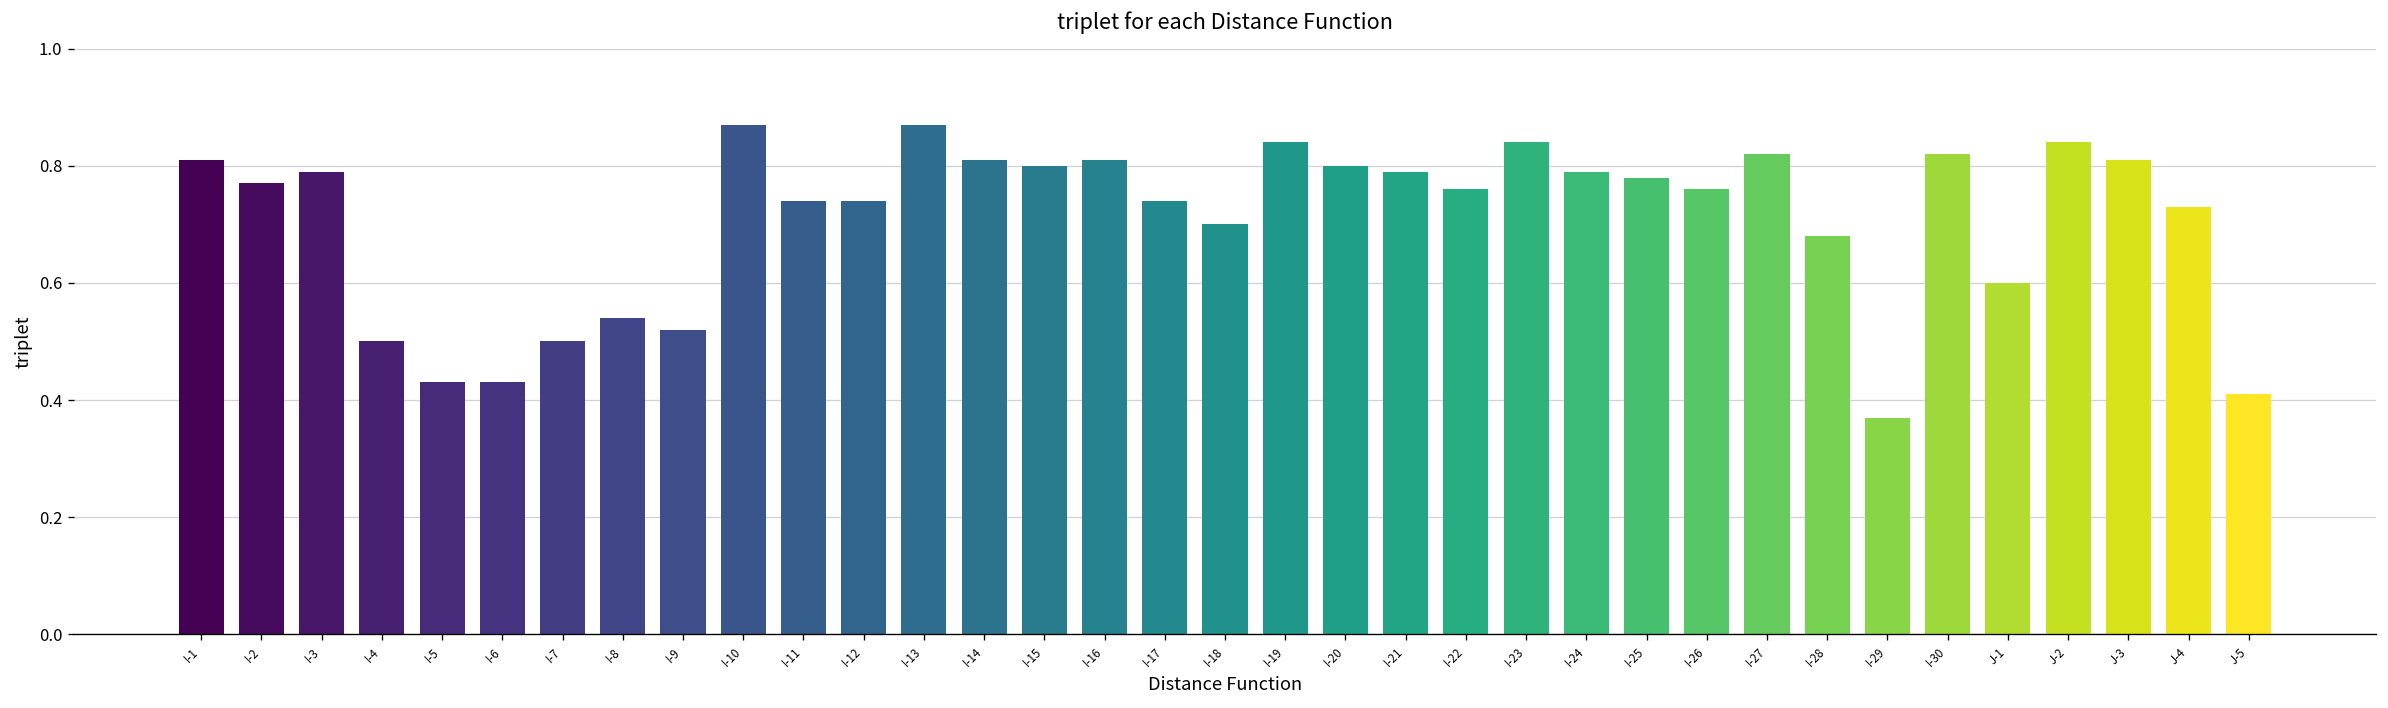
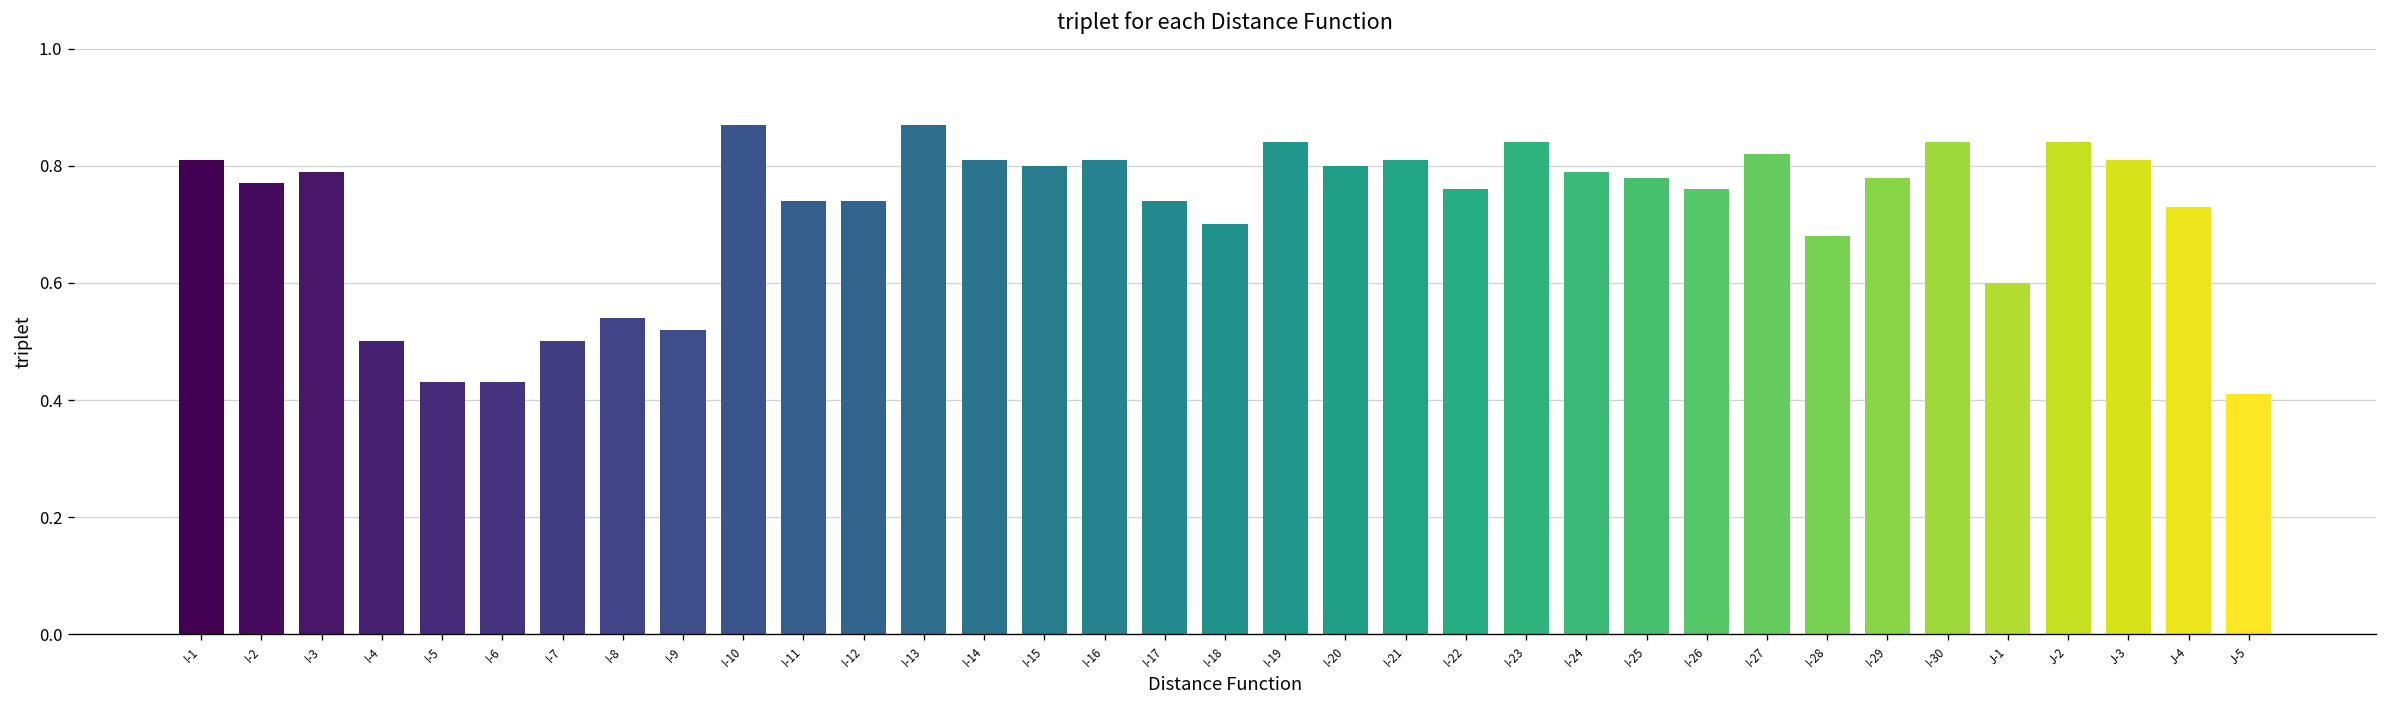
  {
    "I-1": 0.81,
    "I-2": 0.77,
    "I-3": 0.79,
    "I-4": 0.50,
    "I-5": 0.43,
    "I-6": 0.43,
    "I-7": 0.50,
    "I-8": 0.54,
    "I-9": 0.52,
    "I-10": 0.87,
    "I-11": 0.74,
    "I-12": 0.74,
    "I-13": 0.87,
    "I-14": 0.81,
    "I-15": 0.80,
    "I-16": 0.81,
    "I-17": 0.74,
    "I-18": 0.70,
    "I-19": 0.84,
    "I-20": 0.80,
-   "I-21": 0.79,
+   "I-21": 0.81,
    "I-22": 0.76,
    "I-23": 0.84,
    "I-24": 0.79,
    "I-25": 0.78,
    "I-26": 0.76,
    "I-27": 0.82,
    "I-28": 0.68,
-   "I-29": 0.37,
-   "I-30": 0.82,
+   "I-29": 0.78,
+   "I-30": 0.84,
    "J-1": 0.60,
    "J-2": 0.84,
    "J-3": 0.81,
    "J-4": 0.73,
    "J-5": 0.41
  }
